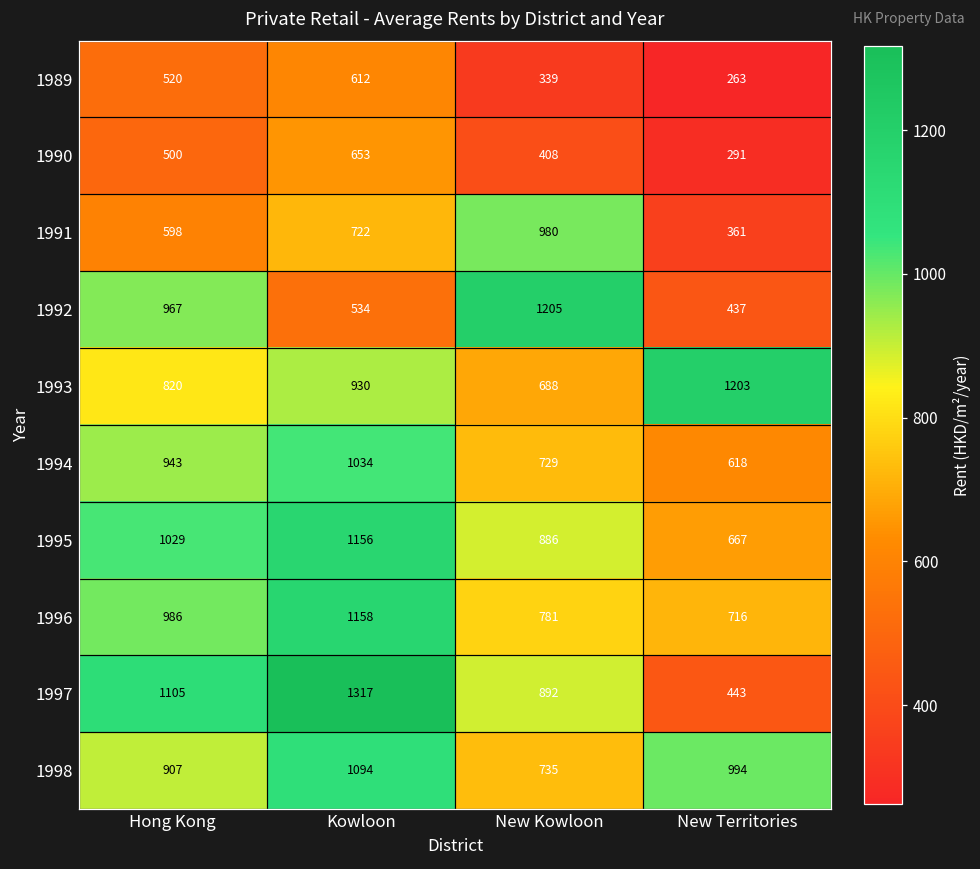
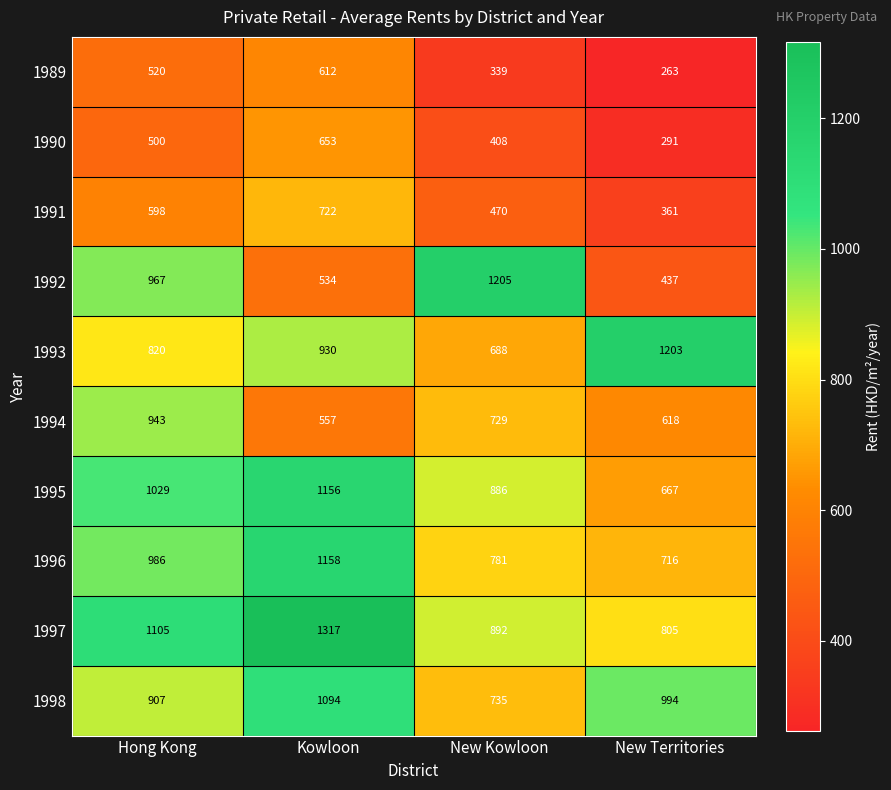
  {
    "1989": {
      "Hong Kong": 520,
      "Kowloon": 612,
      "New Kowloon": 339,
      "New Territories": 263
    },
    "1990": {
      "Hong Kong": 500,
      "Kowloon": 653,
      "New Kowloon": 408,
      "New Territories": 291
    },
    "1991": {
      "Hong Kong": 598,
      "Kowloon": 722,
-     "New Kowloon": 980,
+     "New Kowloon": 470,
      "New Territories": 361
    },
    "1992": {
      "Hong Kong": 967,
      "Kowloon": 534,
      "New Kowloon": 1205,
      "New Territories": 437
    },
    "1993": {
      "Hong Kong": 820,
      "Kowloon": 930,
      "New Kowloon": 688,
      "New Territories": 1203
    },
    "1994": {
      "Hong Kong": 943,
-     "Kowloon": 1034,
+     "Kowloon": 557,
      "New Kowloon": 729,
      "New Territories": 618
    },
    "1995": {
      "Hong Kong": 1029,
      "Kowloon": 1156,
      "New Kowloon": 886,
      "New Territories": 667
    },
    "1996": {
      "Hong Kong": 986,
      "Kowloon": 1158,
      "New Kowloon": 781,
      "New Territories": 716
    },
    "1997": {
      "Hong Kong": 1105,
      "Kowloon": 1317,
      "New Kowloon": 892,
-     "New Territories": 443
+     "New Territories": 805
    },
    "1998": {
      "Hong Kong": 907,
      "Kowloon": 1094,
      "New Kowloon": 735,
      "New Territories": 994
    }
  }
